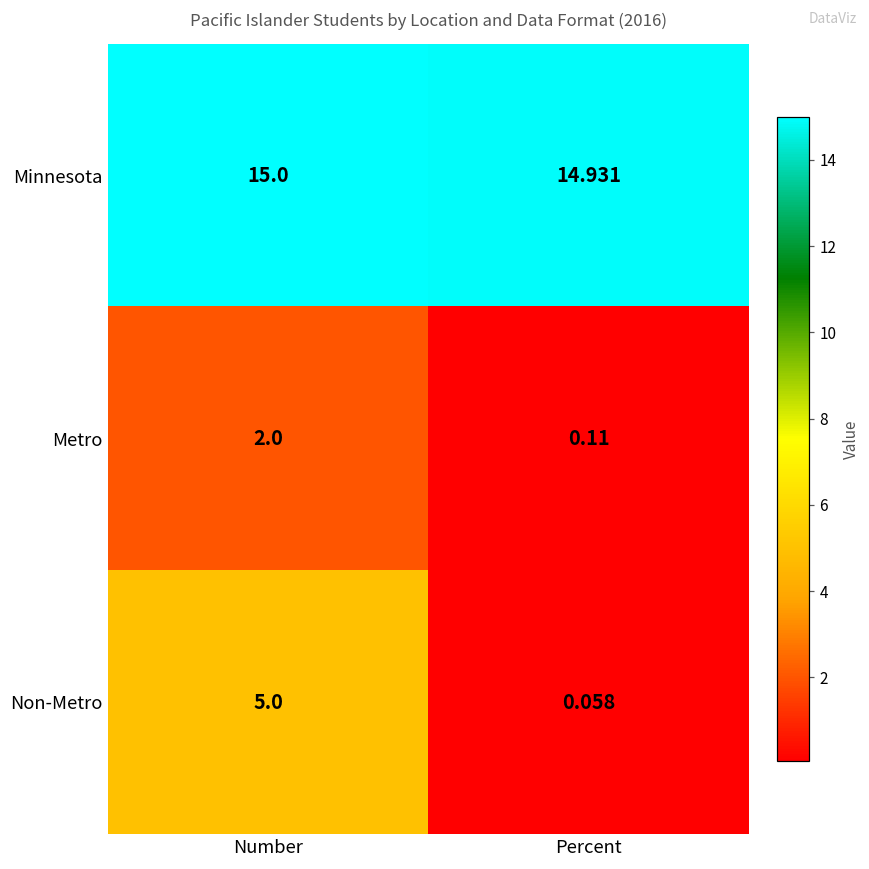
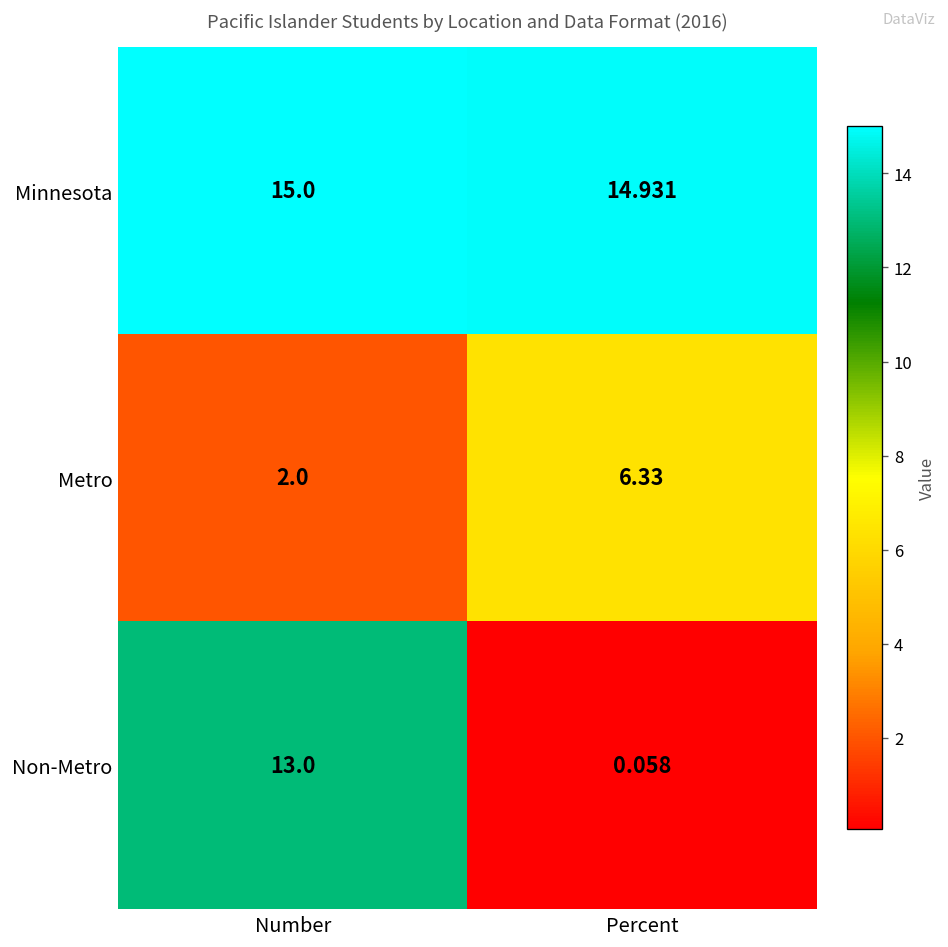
  {
    "Minnesota": {
      "Number": 15.0,
      "Percent": 14.931
    },
    "Metro": {
      "Number": 2.0,
-     "Percent": 0.11
+     "Percent": 6.33
    },
    "Non-Metro": {
-     "Number": 5.0,
+     "Number": 13.0,
      "Percent": 0.058
    }
  }
